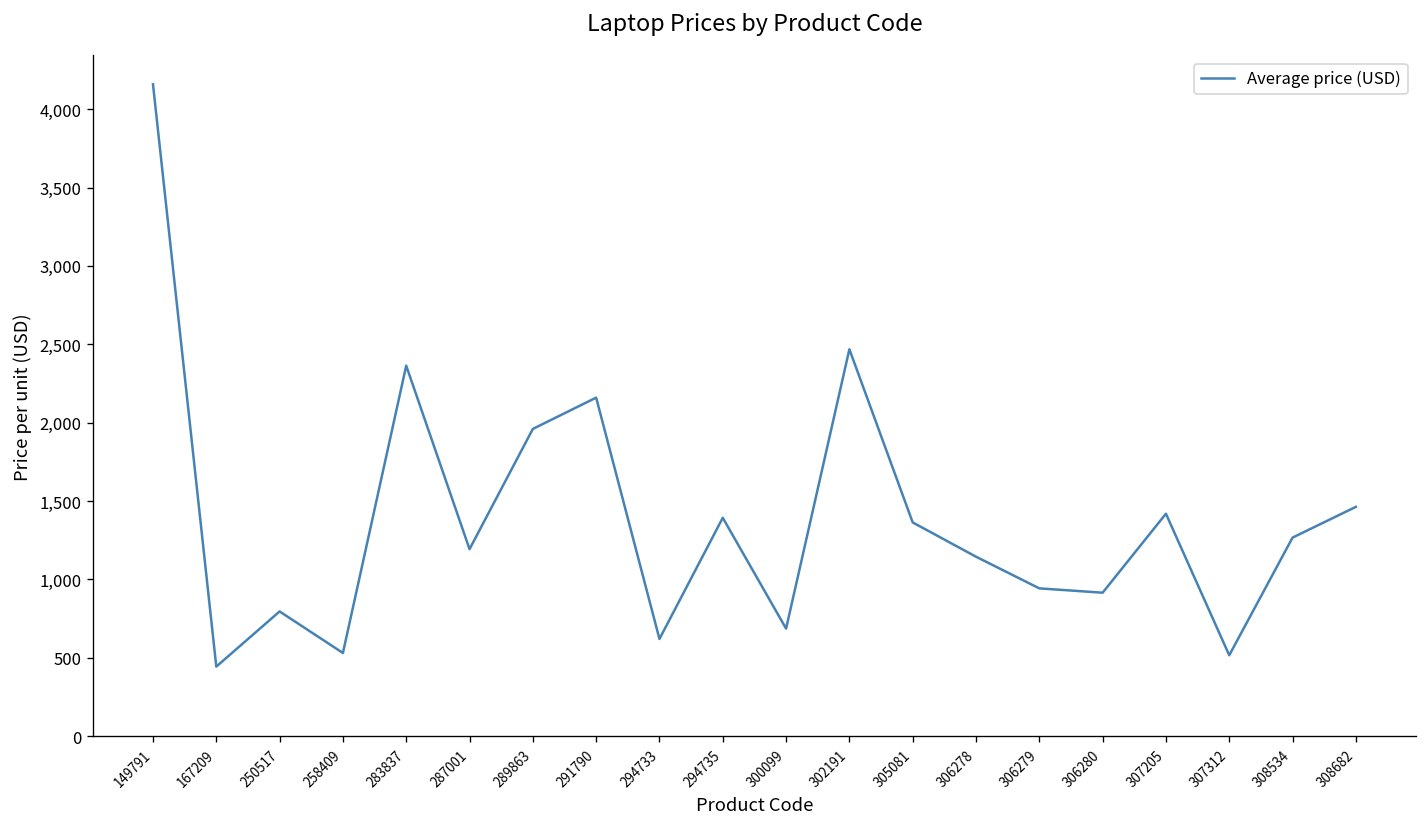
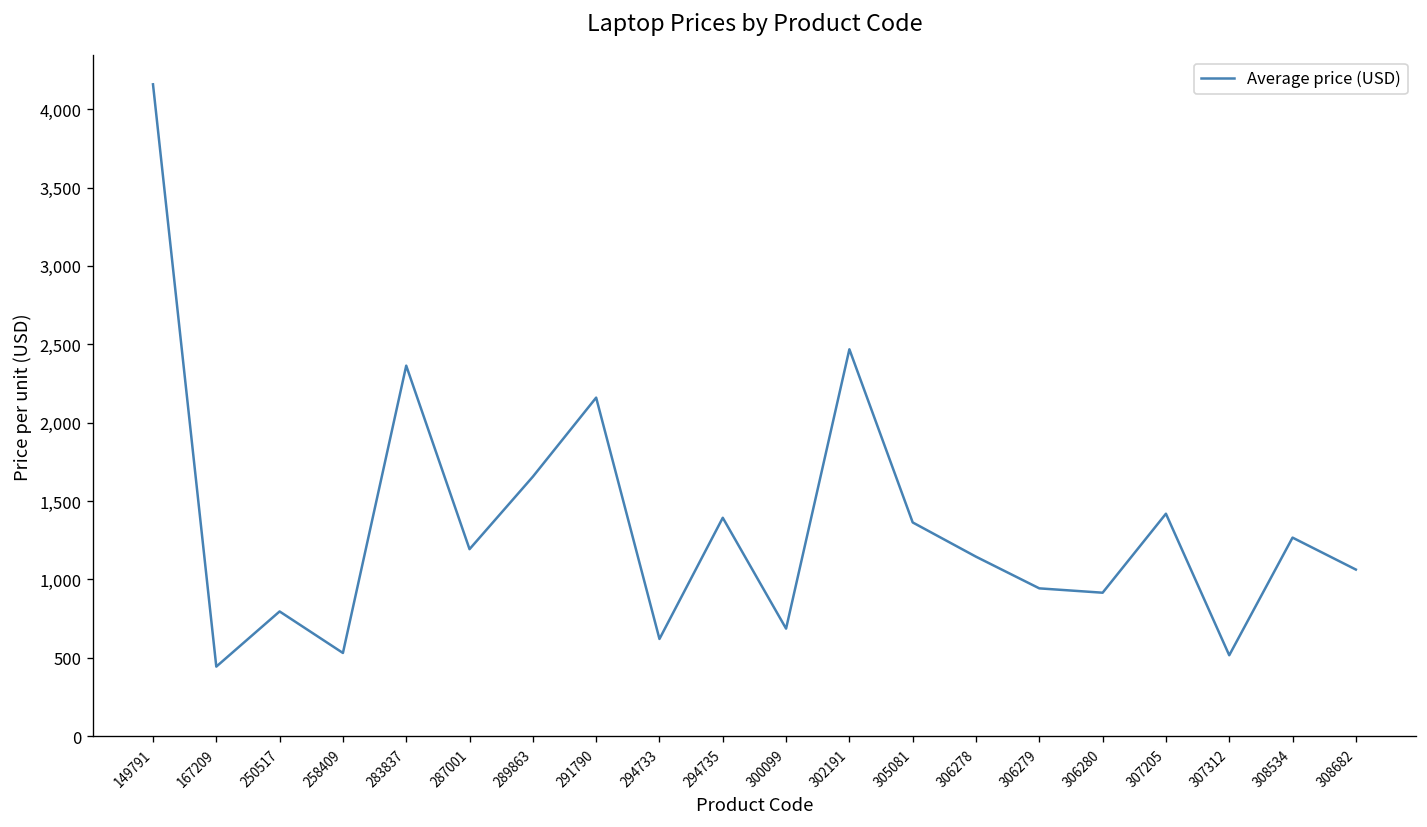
  {
    "149791": "4,160",
    "167209": "440",
    "250517": "800",
    "258409": "530",
    "283837": "2,360",
    "287001": "1,190",
-   "289863": "1,960",
+   "289863": "1,660",
    "291790": "2,160",
    "294733": "620",
    "294735": "1,390",
    "300099": "690",
    "302191": "2,470",
    "305081": "1,360",
    "306278": "1,150",
    "306279": "940",
    "306280": "920",
    "307205": "1,420",
    "307312": "520",
    "308534": "1,270",
-   "308682": "1,460"
+   "308682": "1,060"
  }
